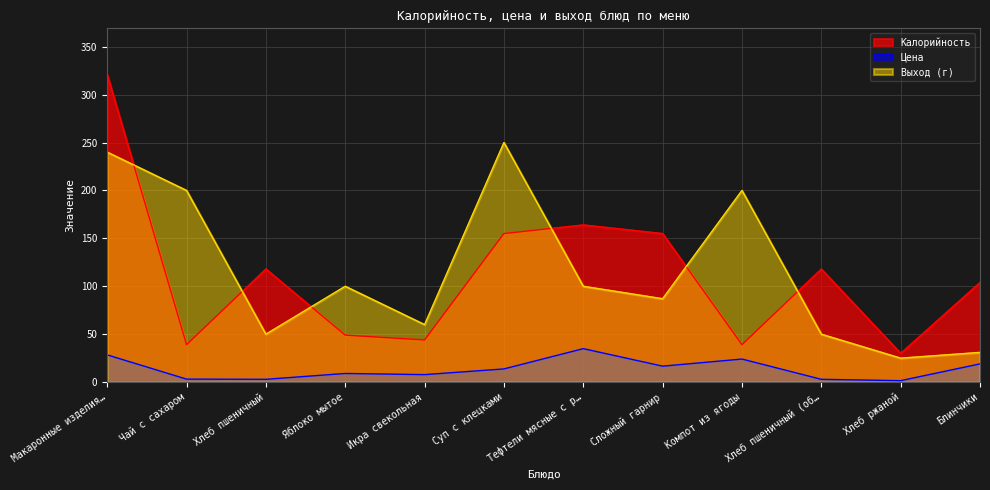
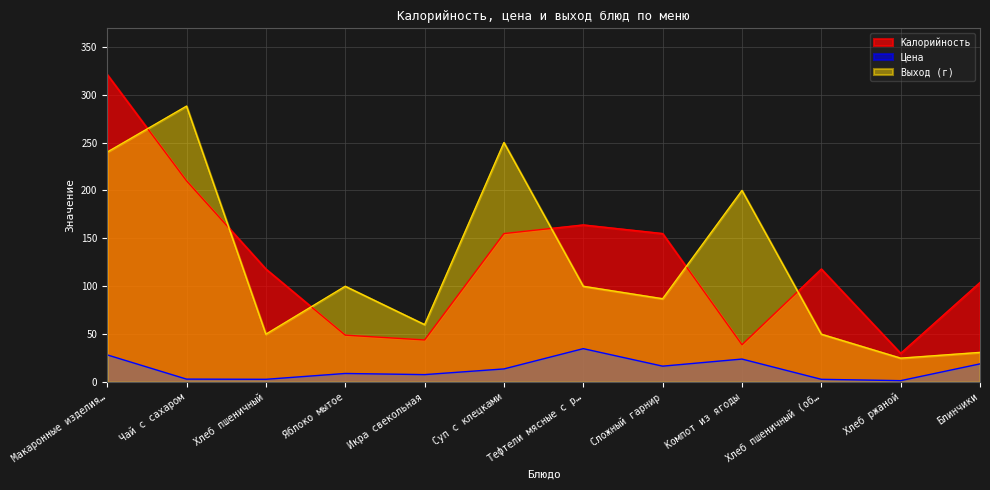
  {
    "Калорийность": {
      "Макаронные изделия…": 320,
-     "Чай с сахаром": 40,
+     "Чай с сахаром": 210,
      "Хлеб пшеничный": 120,
      "Яблоко мытое": 50,
      "Икра свекольная": 40,
      "Суп с клецками": 160,
      "Тефтели мясные с р…": 160,
      "Сложный гарнир": 160,
      "Компот из ягоды": 40,
      "Хлеб пшеничный (об…": 120,
      "Хлеб ржаной": 30,
      "Блинчики": 100
    },
    "Цена": {
      "Макаронные изделия…": 30,
      "Чай с сахаром": 0,
      "Хлеб пшеничный": 0,
      "Яблоко мытое": 10,
      "Икра свекольная": 10,
      "Суп с клецками": 10,
      "Тефтели мясные с р…": 30,
      "Сложный гарнир": 20,
      "Компот из ягоды": 20,
      "Хлеб пшеничный (об…": 0,
      "Хлеб ржаной": 0,
      "Блинчики": 20
    },
    "Выход (г)": {
      "Макаронные изделия…": 240,
-     "Чай с сахаром": 200,
+     "Чай с сахаром": 290,
      "Хлеб пшеничный": 50,
      "Яблоко мытое": 100,
      "Икра свекольная": 60,
      "Суп с клецками": 250,
      "Тефтели мясные с р…": 100,
      "Сложный гарнир": 90,
      "Компот из ягоды": 200,
      "Хлеб пшеничный (об…": 50,
      "Хлеб ржаной": 30,
      "Блинчики": 30
    }
  }
